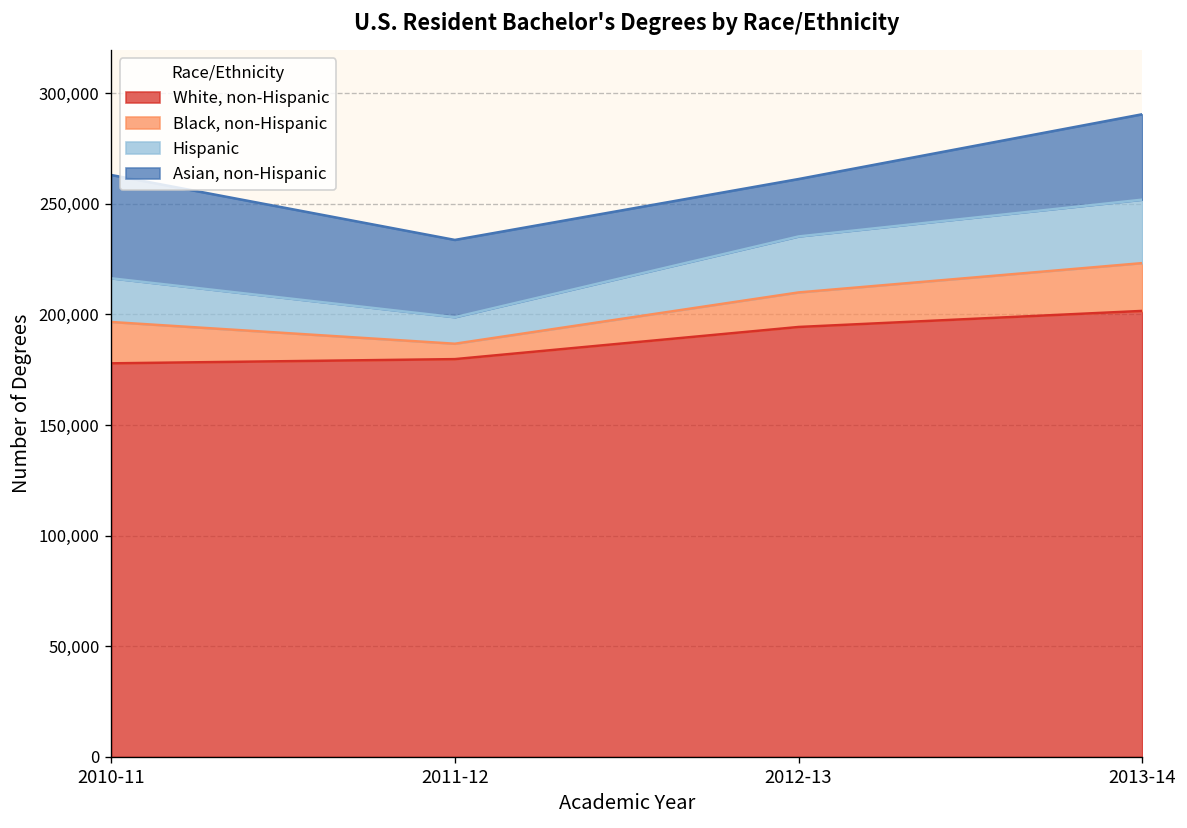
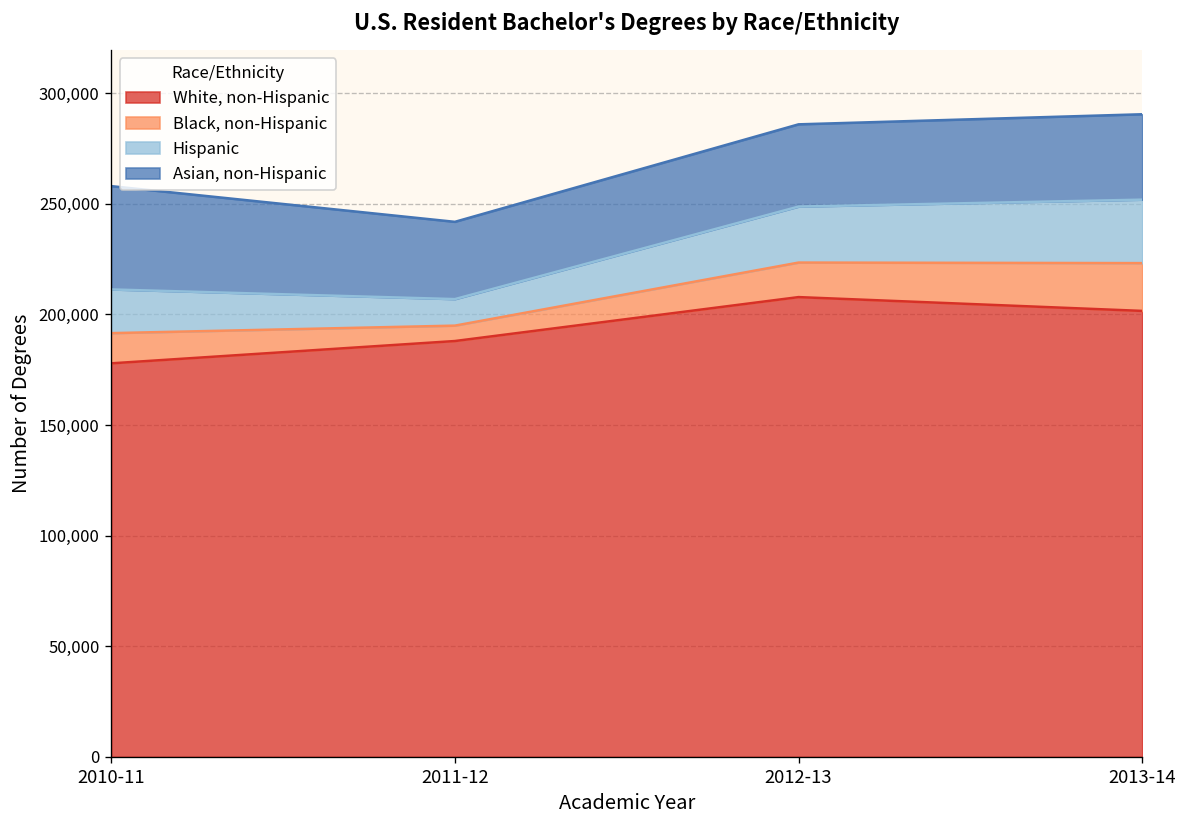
  {
    "White, non-Hispanic": {
      "2010-11": "178,000",
-     "2011-12": "180,000",
-     "2012-13": "194,000",
+     "2011-12": "188,000",
+     "2012-13": "208,000",
      "2013-14": "202,000"
    },
    "Black, non-Hispanic": {
-     "2010-11": "19,000",
+     "2010-11": "14,000",
      "2011-12": "7,000",
      "2012-13": "16,000",
      "2013-14": "22,000"
    },
    "Hispanic": {
      "2010-11": "20,000",
      "2011-12": "12,000",
      "2012-13": "25,000",
      "2013-14": "29,000"
    },
    "Asian, non-Hispanic": {
      "2010-11": "47,000",
      "2011-12": "35,000",
-     "2012-13": "26,000",
+     "2012-13": "37,000",
      "2013-14": "39,000"
    }
  }
